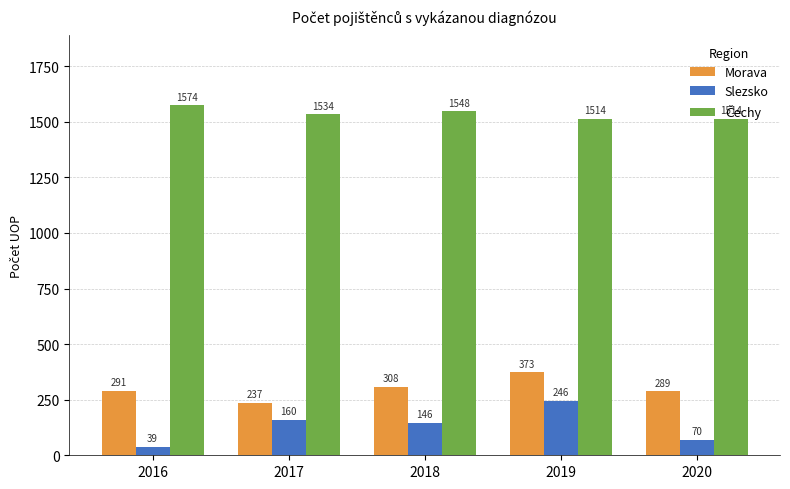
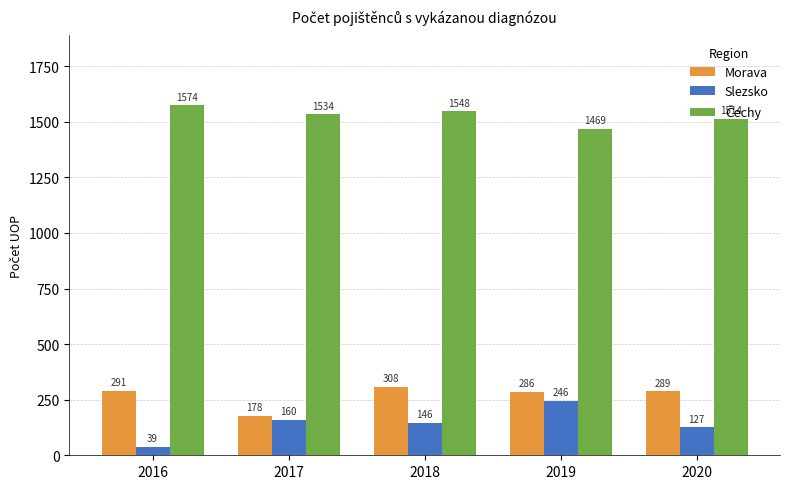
  {
    "Morava": {
      "2016": 291,
-     "2017": 237,
+     "2017": 178,
      "2018": 308,
-     "2019": 373,
+     "2019": 286,
      "2020": 289
    },
    "Slezsko": {
      "2016": 39,
      "2017": 160,
      "2018": 146,
      "2019": 246,
-     "2020": 70
+     "2020": 127
    },
    "Čechy": {
      "2016": 1574,
      "2017": 1534,
      "2018": 1548,
-     "2019": 1514,
+     "2019": 1469,
      "2020": 1514
    }
  }
